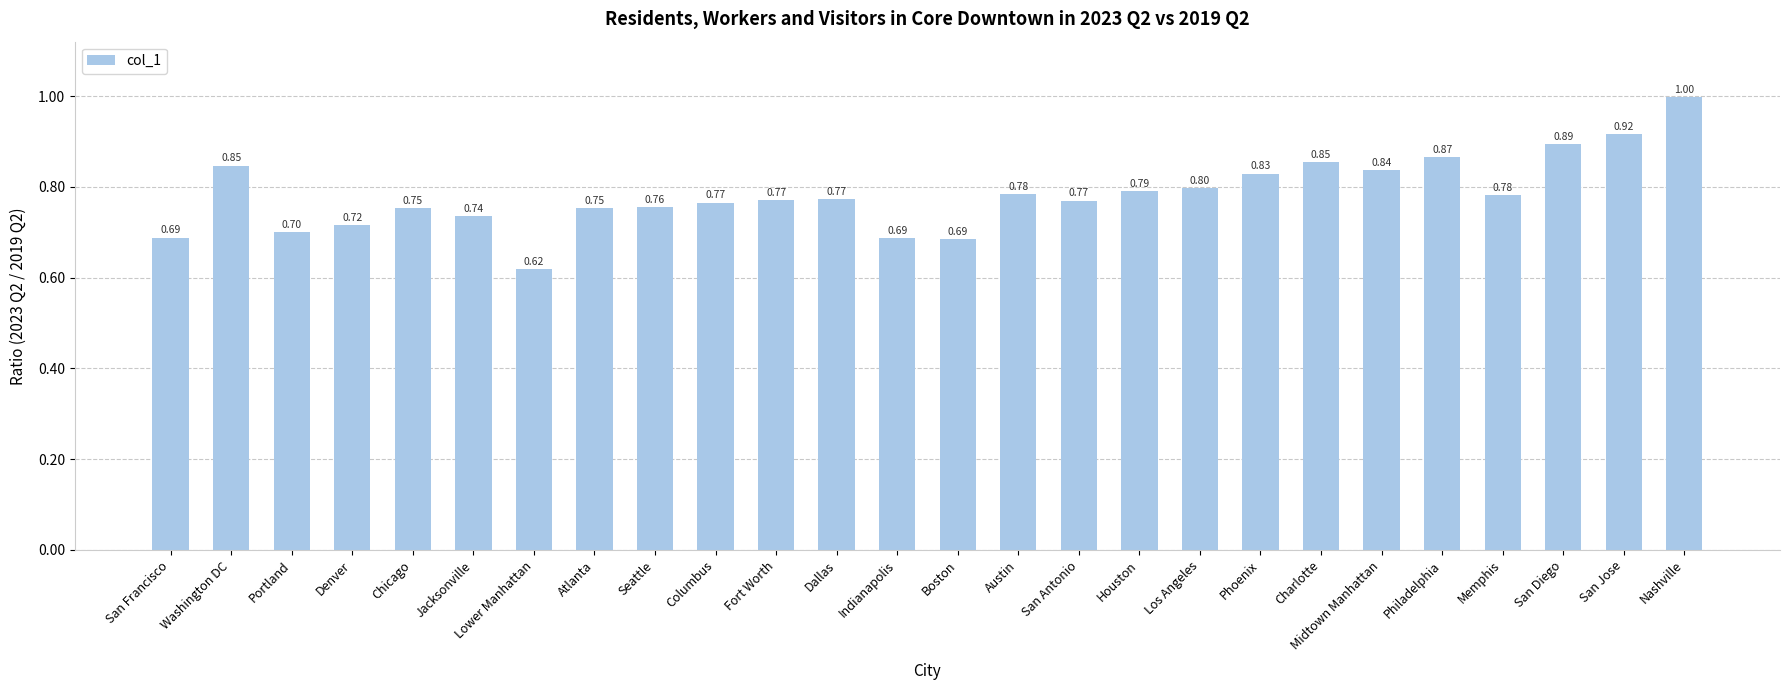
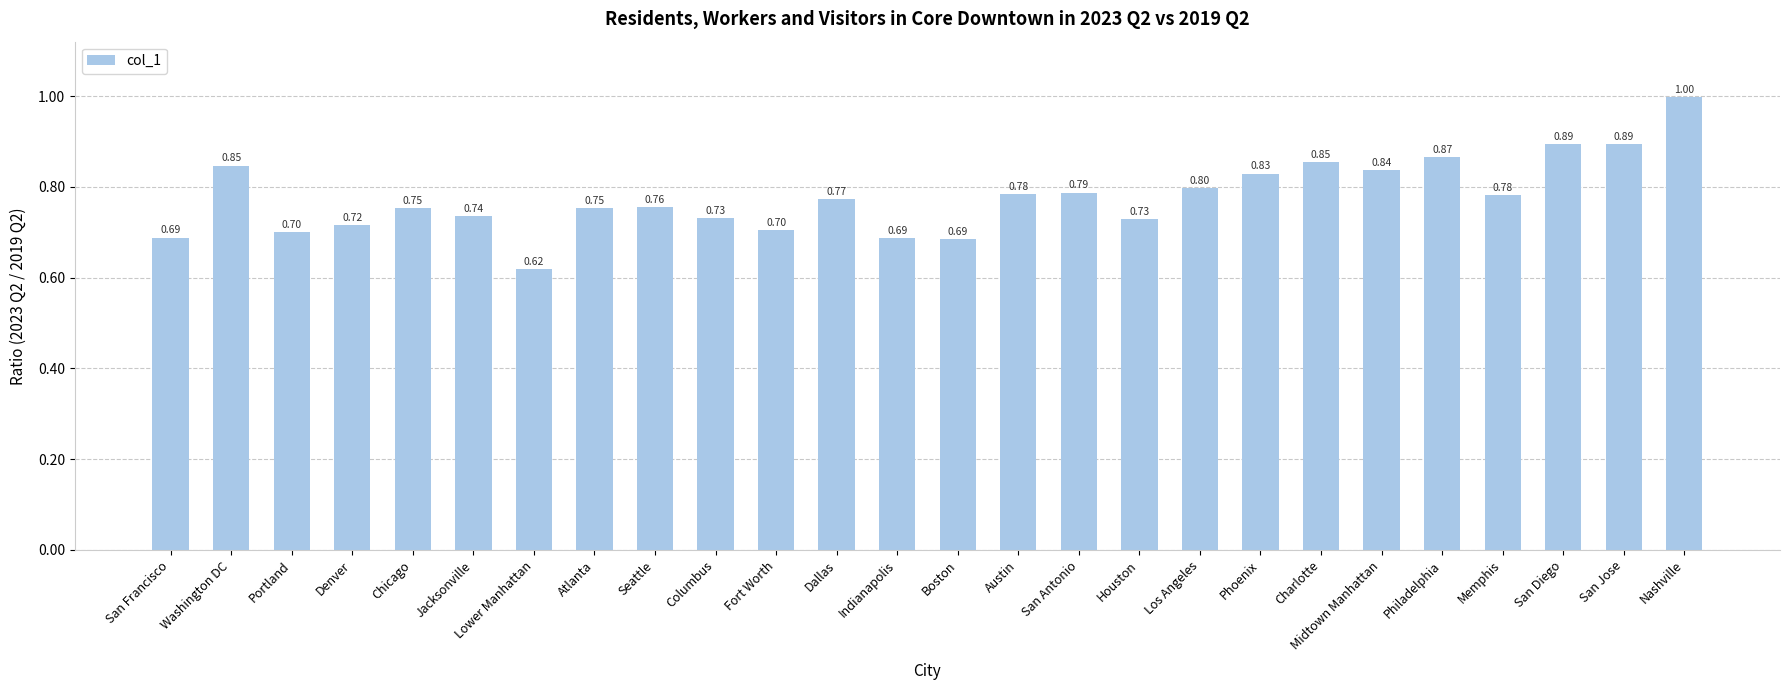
  {
    "San Francisco": 0.69,
    "Washington DC": 0.85,
    "Portland": 0.70,
    "Denver": 0.72,
    "Chicago": 0.75,
    "Jacksonville": 0.74,
    "Lower Manhattan": 0.62,
    "Atlanta": 0.75,
    "Seattle": 0.76,
-   "Columbus": 0.77,
-   "Fort Worth": 0.77,
+   "Columbus": 0.73,
+   "Fort Worth": 0.70,
    "Dallas": 0.77,
    "Indianapolis": 0.69,
    "Boston": 0.69,
    "Austin": 0.78,
-   "San Antonio": 0.77,
-   "Houston": 0.79,
+   "San Antonio": 0.79,
+   "Houston": 0.73,
    "Los Angeles": 0.80,
    "Phoenix": 0.83,
    "Charlotte": 0.85,
    "Midtown Manhattan": 0.84,
    "Philadelphia": 0.87,
    "Memphis": 0.78,
    "San Diego": 0.89,
-   "San Jose": 0.92,
+   "San Jose": 0.89,
    "Nashville": 1.00
  }
